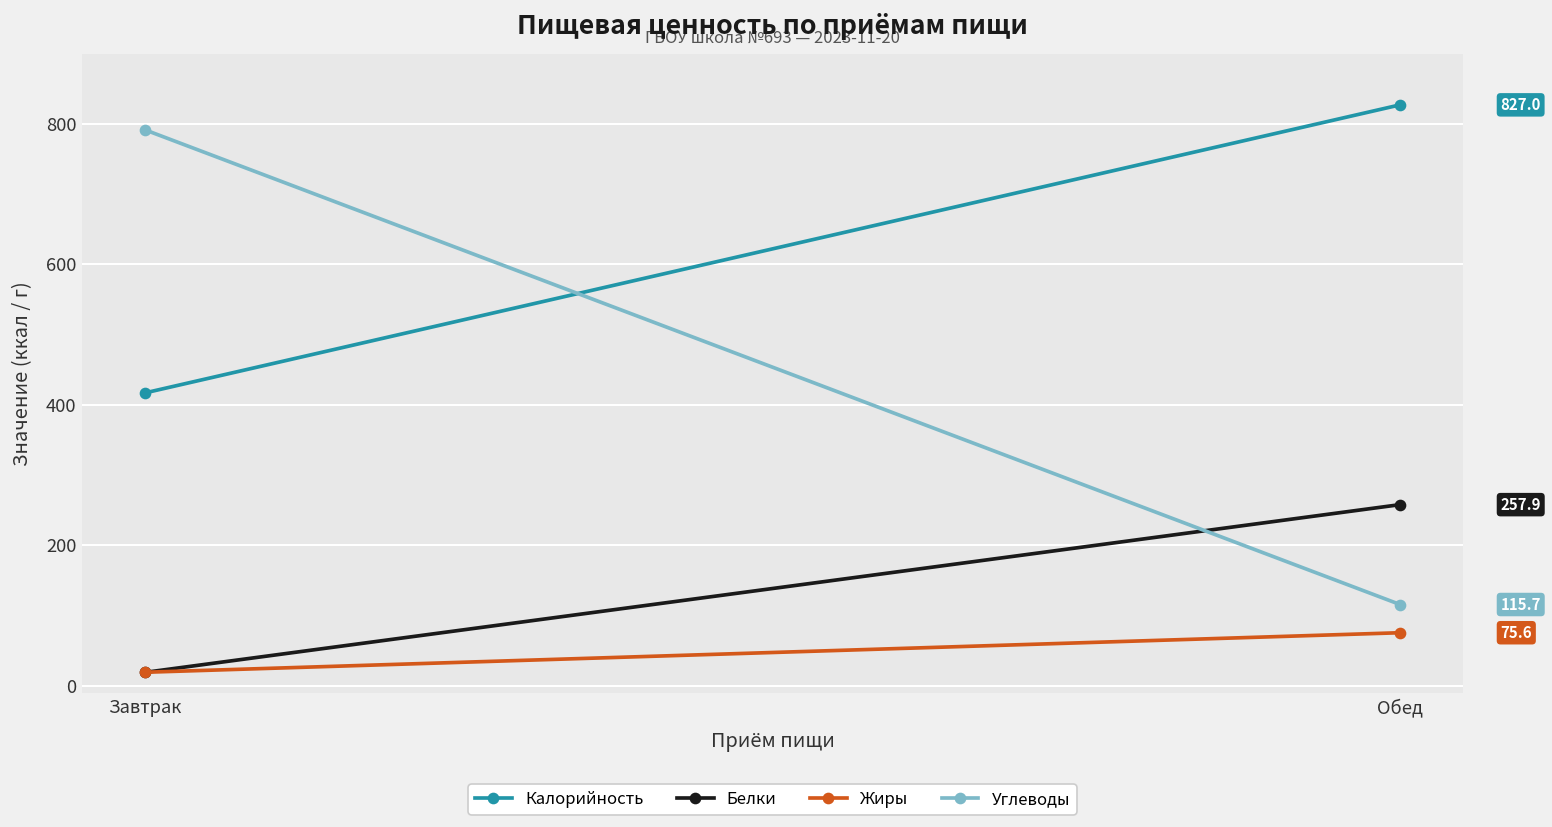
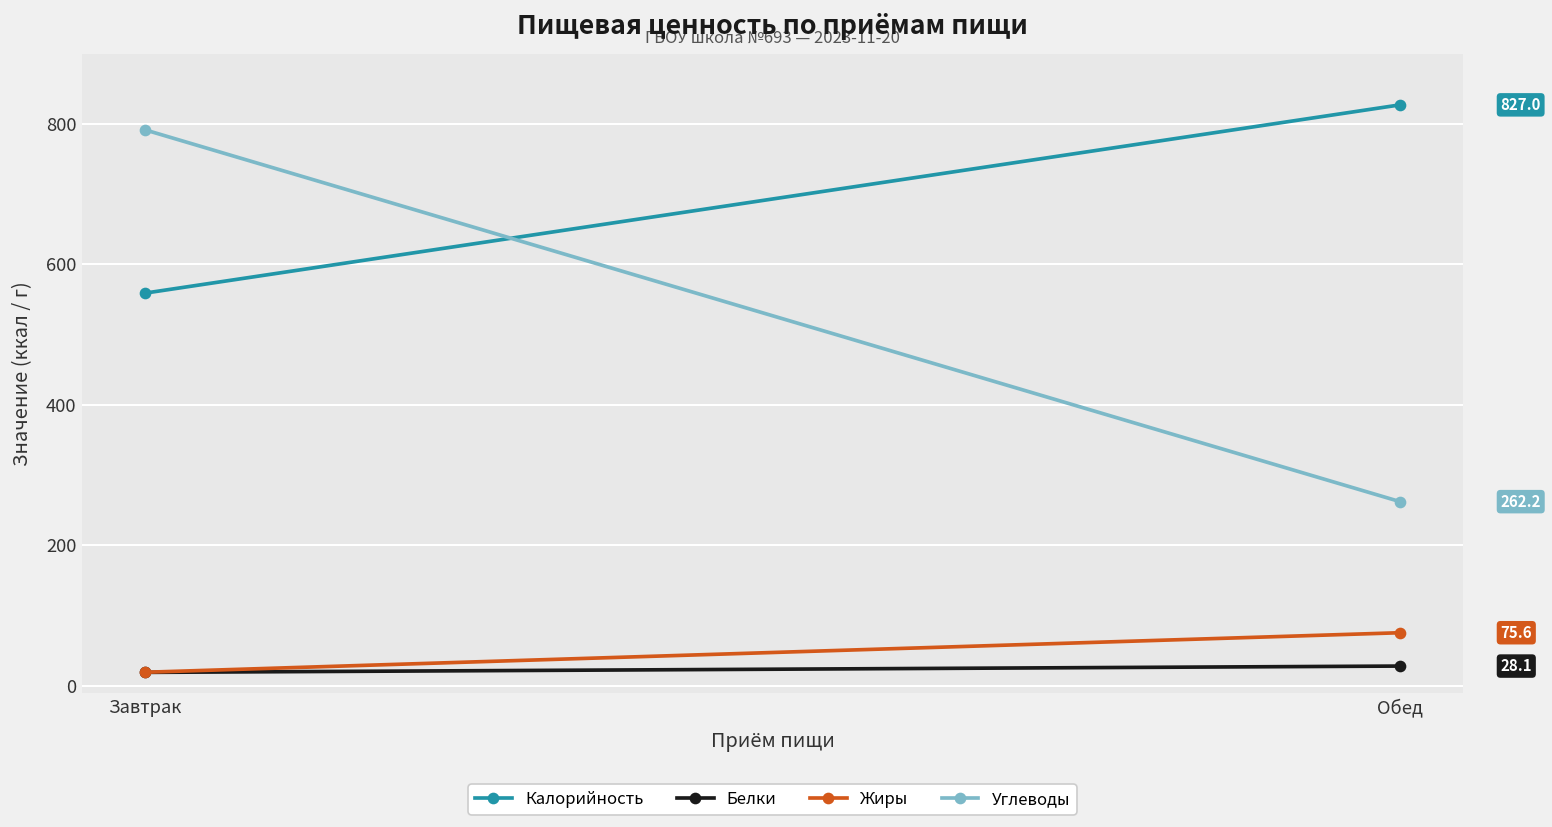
  {
    "Калорийность": {
-     "Завтрак": 420,
+     "Завтрак": 560,
      "Обед": 830
    },
    "Белки": {
-     "Обед": 257.9
+     "Обед": 28.1
    },
    "Жиры": {
      "Обед": 80
    },
    "Углеводы": {
-     "Обед": 115.7
+     "Обед": 262.2
    }
  }
